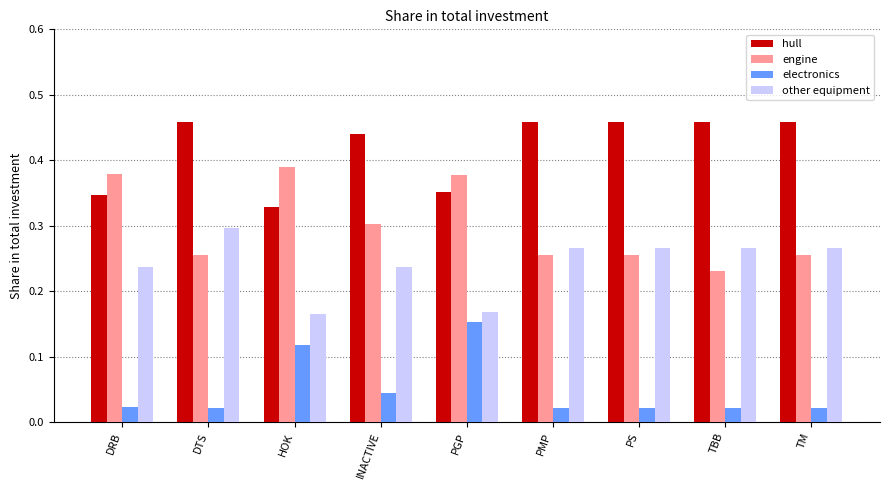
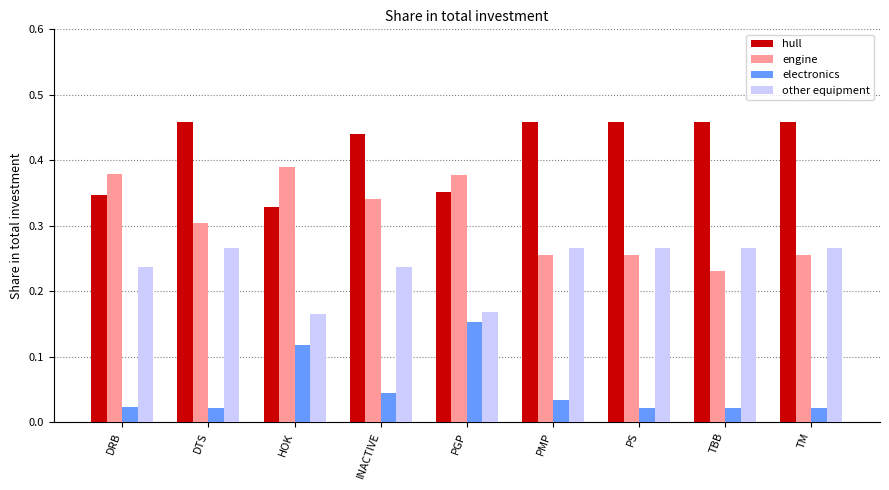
  {
    "hull": {
      "DRB": 0.35,
      "DTS": 0.46,
      "HOK": 0.33,
      "INACTIVE": 0.44,
      "PGP": 0.35,
      "PMP": 0.46,
      "PS": 0.46,
      "TBB": 0.46,
      "TM": 0.46
    },
    "engine": {
      "DRB": 0.38,
-     "DTS": 0.25,
+     "DTS": 0.30,
      "HOK": 0.39,
-     "INACTIVE": 0.30,
+     "INACTIVE": 0.34,
      "PGP": 0.38,
      "PMP": 0.25,
      "PS": 0.25,
      "TBB": 0.23,
      "TM": 0.25
    },
    "electronics": {
      "DRB": 0.02,
      "DTS": 0.02,
      "HOK": 0.12,
      "INACTIVE": 0.04,
      "PGP": 0.15,
-     "PMP": 0.02,
+     "PMP": 0.03,
      "PS": 0.02,
      "TBB": 0.02,
      "TM": 0.02
    },
    "other equipment": {
      "DRB": 0.24,
-     "DTS": 0.30,
+     "DTS": 0.27,
      "HOK": 0.16,
      "INACTIVE": 0.24,
      "PGP": 0.17,
      "PMP": 0.27,
      "PS": 0.27,
      "TBB": 0.27,
      "TM": 0.27
    }
  }
